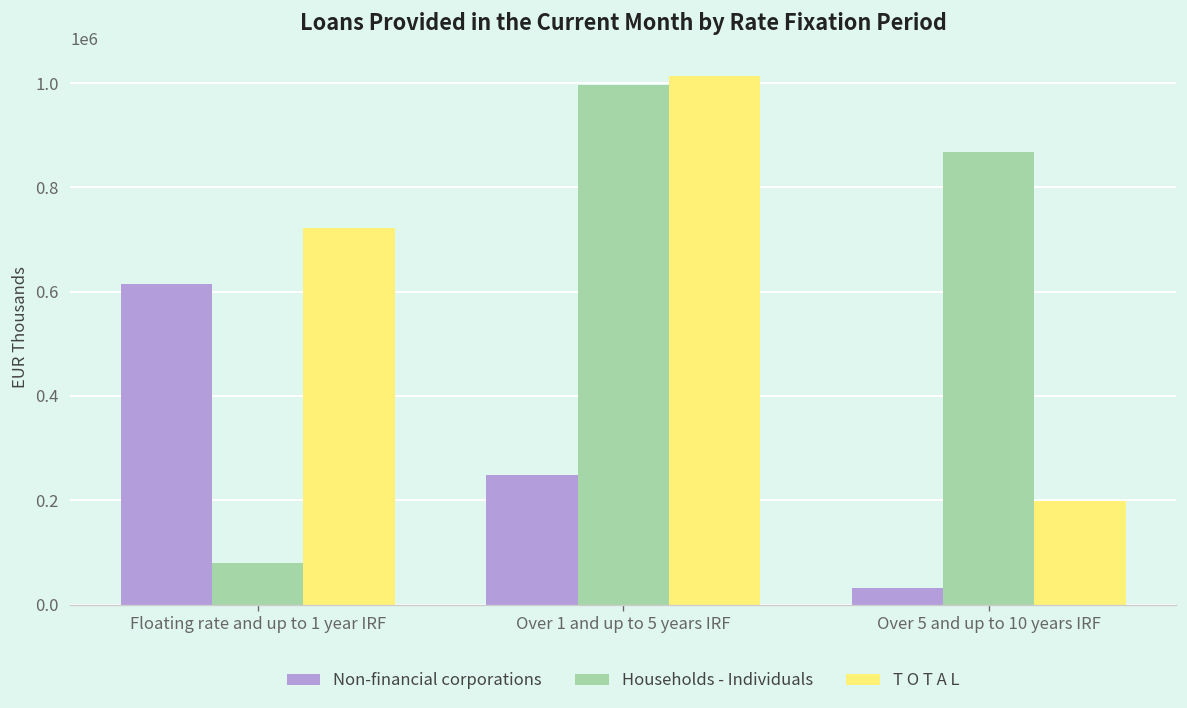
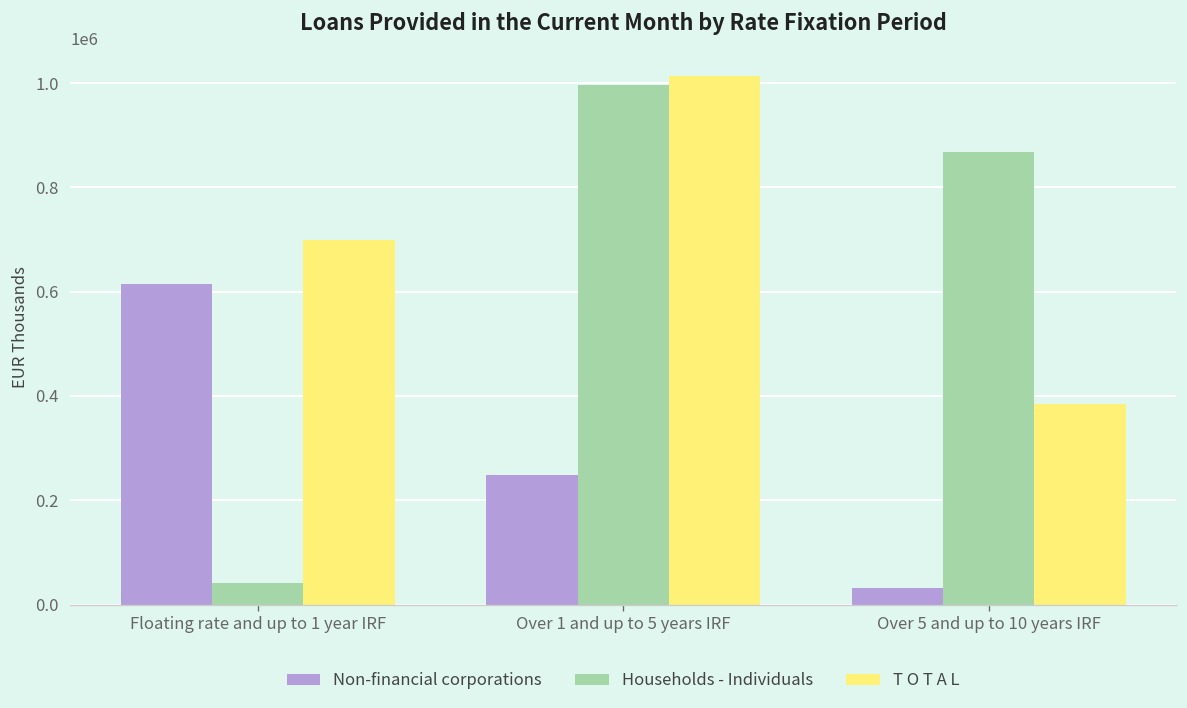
  {
    "Non-financial corporations": {
      "Floating rate and up to 1 year IRF": 610000,
      "Over 1 and up to 5 years IRF": 250000,
      "Over 5 and up to 10 years IRF": 30000
    },
    "Households - Individuals": {
-     "Floating rate and up to 1 year IRF": 80000,
+     "Floating rate and up to 1 year IRF": 40000,
      "Over 1 and up to 5 years IRF": 1000000,
      "Over 5 and up to 10 years IRF": 870000
    },
    "T O T A L": {
-     "Floating rate and up to 1 year IRF": 720000,
+     "Floating rate and up to 1 year IRF": 700000,
      "Over 1 and up to 5 years IRF": 1010000,
-     "Over 5 and up to 10 years IRF": 200000
+     "Over 5 and up to 10 years IRF": 380000
    }
  }
